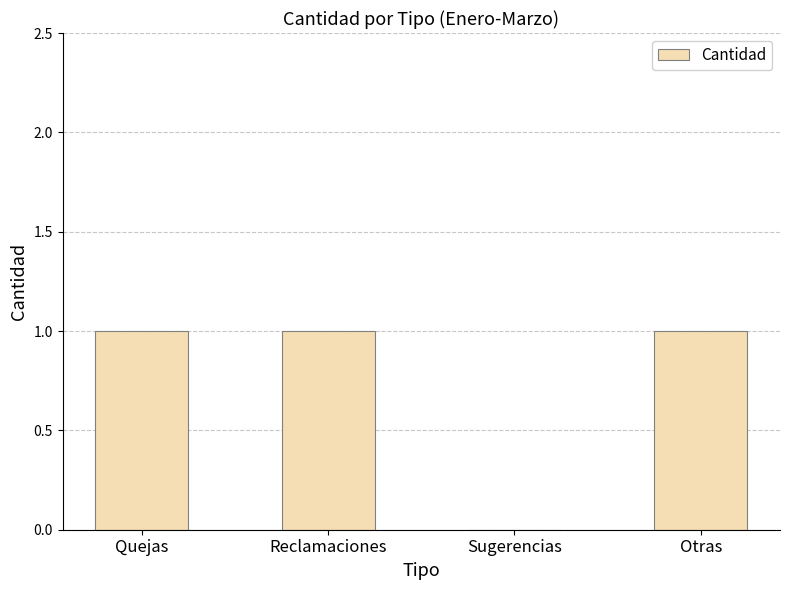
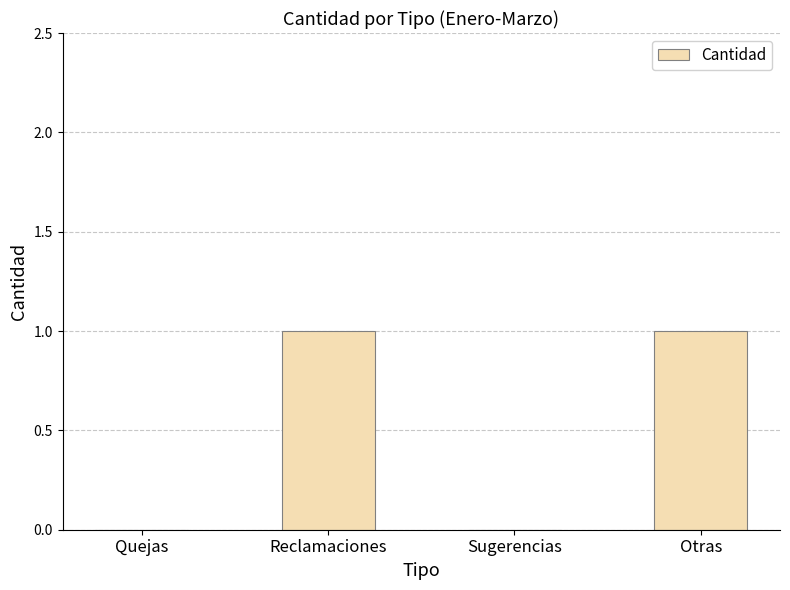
  {
-   "Quejas": 1,
+   "Quejas": 0,
    "Reclamaciones": 1,
    "Sugerencias": 0,
    "Otras": 1
  }
